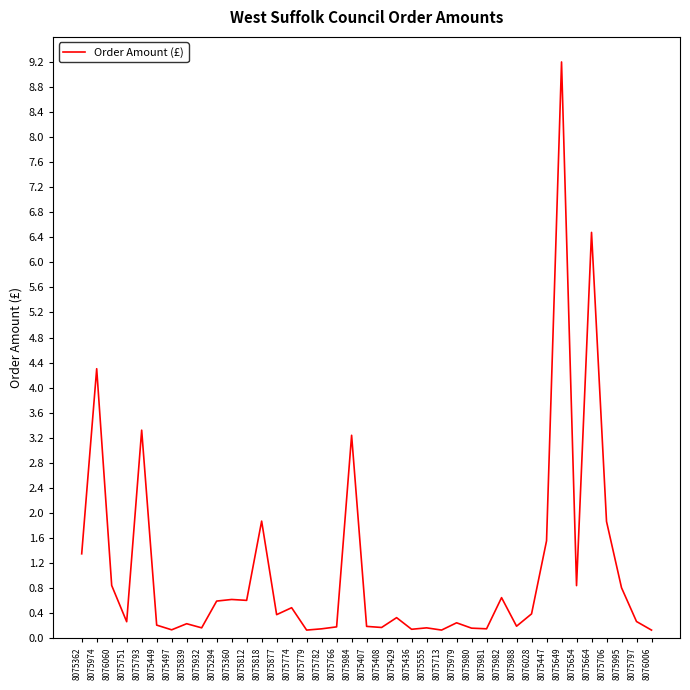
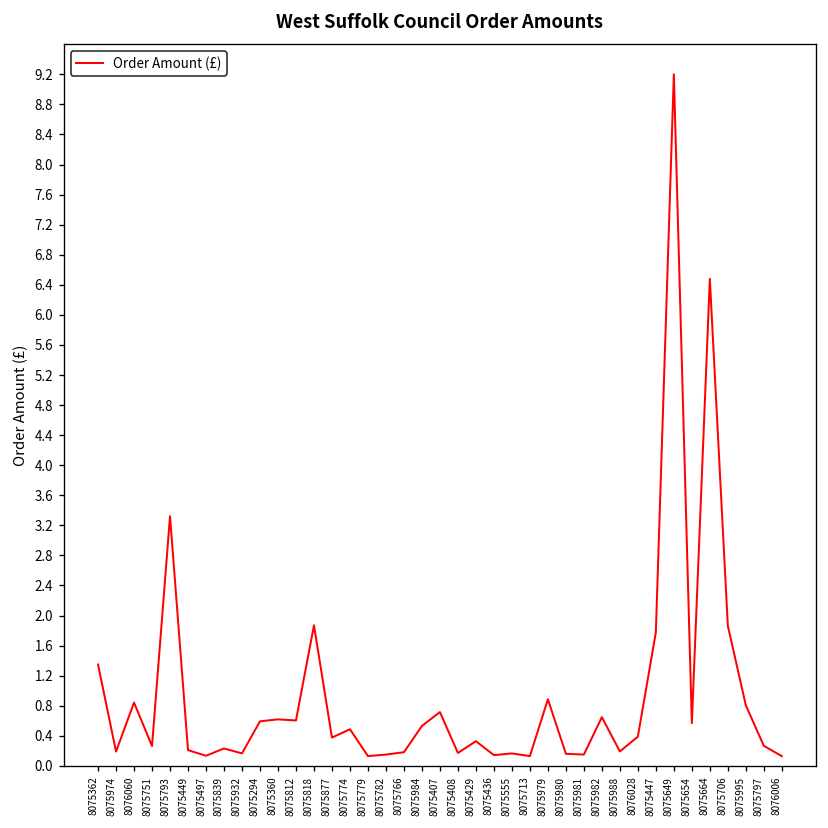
  {
    "8075362": 1.3,
-   "8075974": 4.3,
+   "8075974": 0.2,
    "8076060": 0.8,
    "8075751": 0.3,
    "8075793": 3.3,
    "8075449": 0.2,
    "8075497": 0.1,
    "8075839": 0.2,
    "8075932": 0.2,
    "8075294": 0.6,
    "8075360": 0.6,
    "8075812": 0.6,
    "8075818": 1.9,
    "8075877": 0.4,
    "8075774": 0.5,
    "8075779": 0.1,
    "8075782": 0.2,
    "8075766": 0.2,
-   "8075984": 3.2,
-   "8075407": 0.2,
+   "8075984": 0.5,
+   "8075407": 0.7,
    "8075408": 0.2,
    "8075429": 0.3,
    "8075436": 0.1,
    "8075555": 0.2,
    "8075713": 0.1,
-   "8075979": 0.2,
+   "8075979": 0.9,
    "8075980": 0.2,
    "8075981": 0.2,
    "8075982": 0.6,
    "8075988": 0.2,
    "8076028": 0.4,
-   "8075447": 1.6,
+   "8075447": 1.8,
    "8075649": 9.2,
-   "8075654": 0.8,
+   "8075654": 0.6,
    "8075664": 6.5,
    "8075706": 1.9,
    "8075995": 0.8,
    "8075797": 0.3,
    "8076006": 0.1
  }
